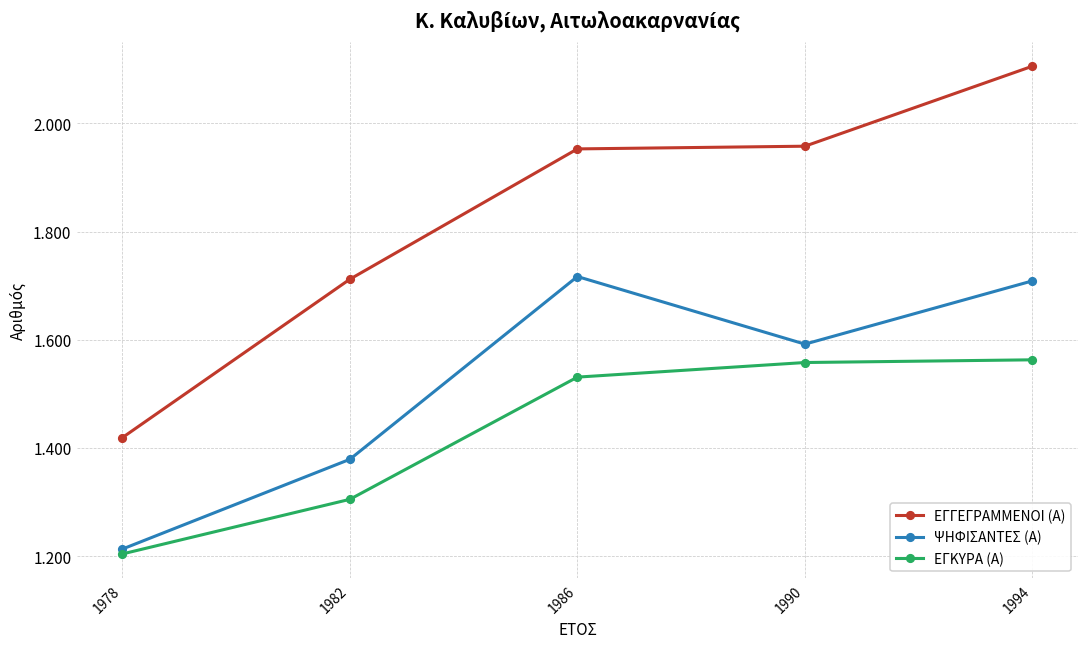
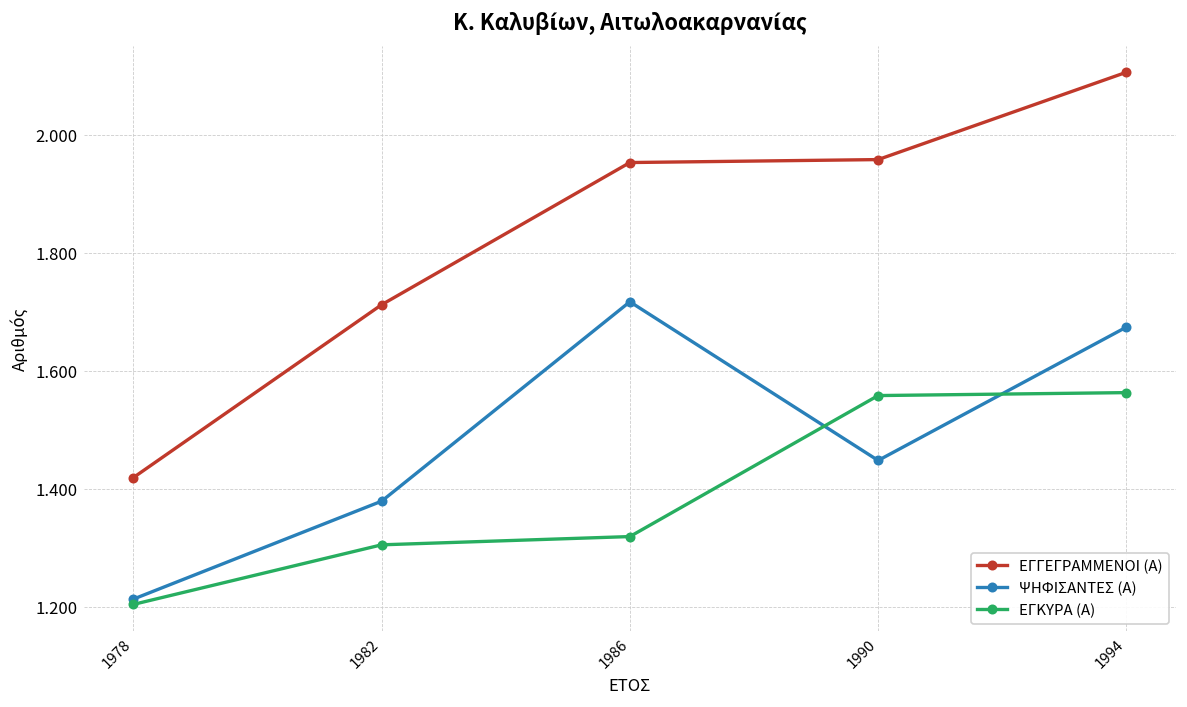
  {
    "ΕΓΓΕΓΡΑΜΜΕΝΟΙ (Α)": {
      "1978": 1.42,
      "1982": 1.71,
      "1986": 1.95,
      "1990": 1.96,
      "1994": 2.11
    },
    "ΨΗΦΙΣΑΝΤΕΣ (Α)": {
      "1978": 1.21,
      "1982": 1.38,
      "1986": 1.72,
-     "1990": 1.59,
-     "1994": 1.71
+     "1990": 1.45,
+     "1994": 1.67
    },
    "ΕΓΚΥΡΑ (Α)": {
      "1978": 1.20,
      "1982": 1.31,
-     "1986": 1.53,
+     "1986": 1.32,
      "1990": 1.56,
      "1994": 1.56
    }
  }
